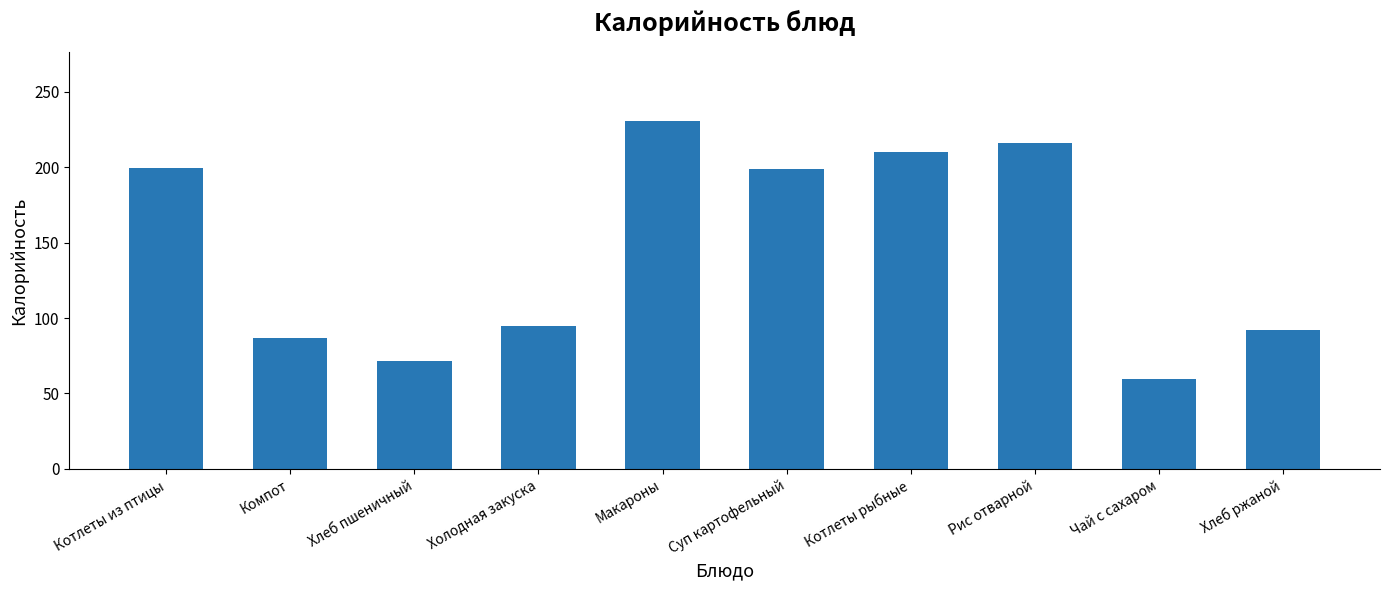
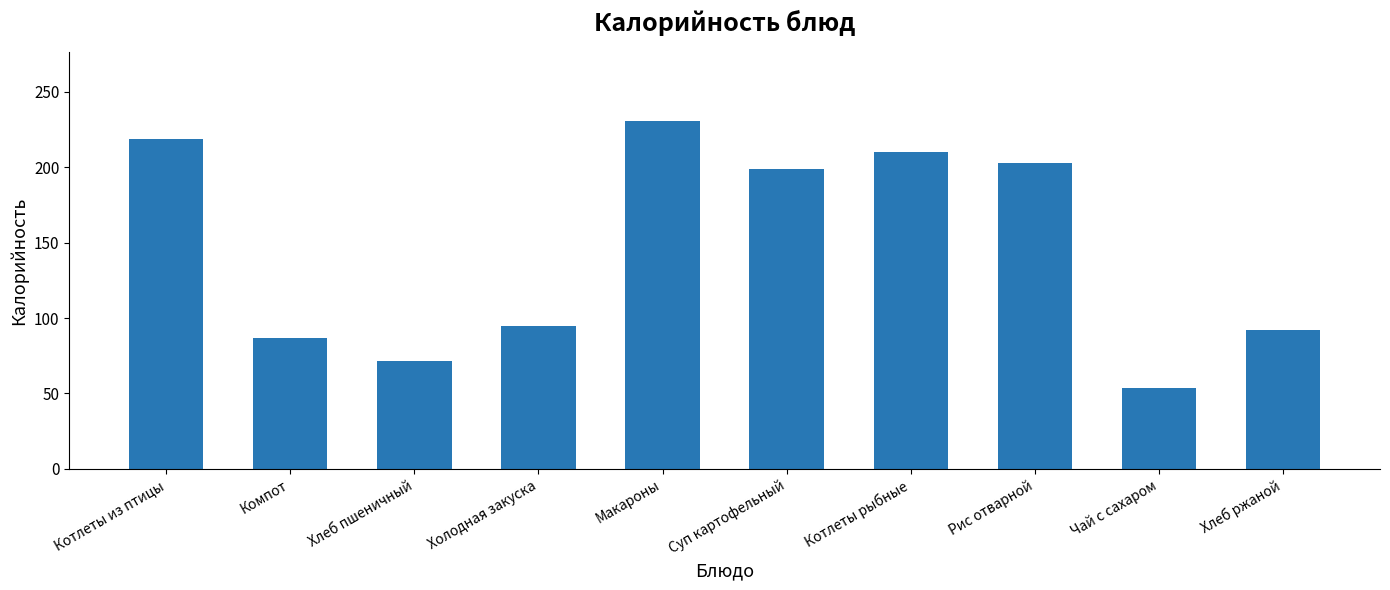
  {
-   "Котлеты из птицы": 200,
+   "Котлеты из птицы": 218,
    "Компот": 87,
    "Хлеб пшеничный": 71,
    "Холодная закуска": 95,
    "Макароны": 230,
    "Суп картофельный": 199,
    "Котлеты рыбные": 210,
-   "Рис отварной": 216,
-   "Чай с сахаром": 59,
+   "Рис отварной": 203,
+   "Чай с сахаром": 53,
    "Хлеб ржаной": 92
  }
